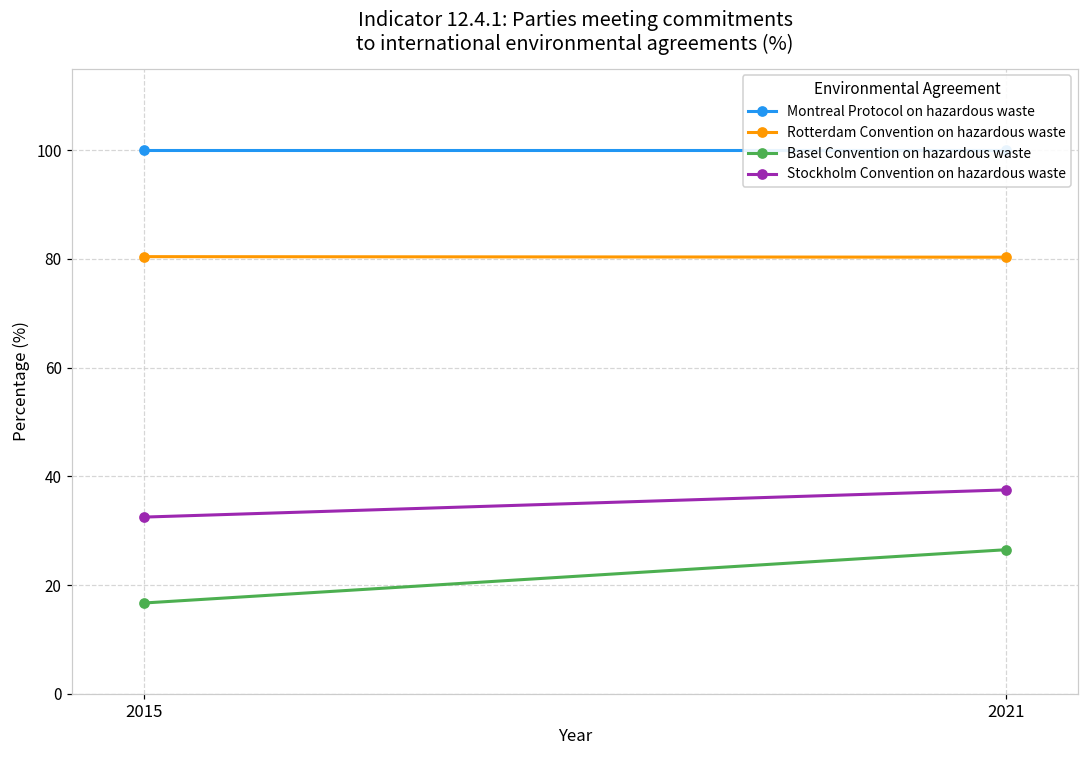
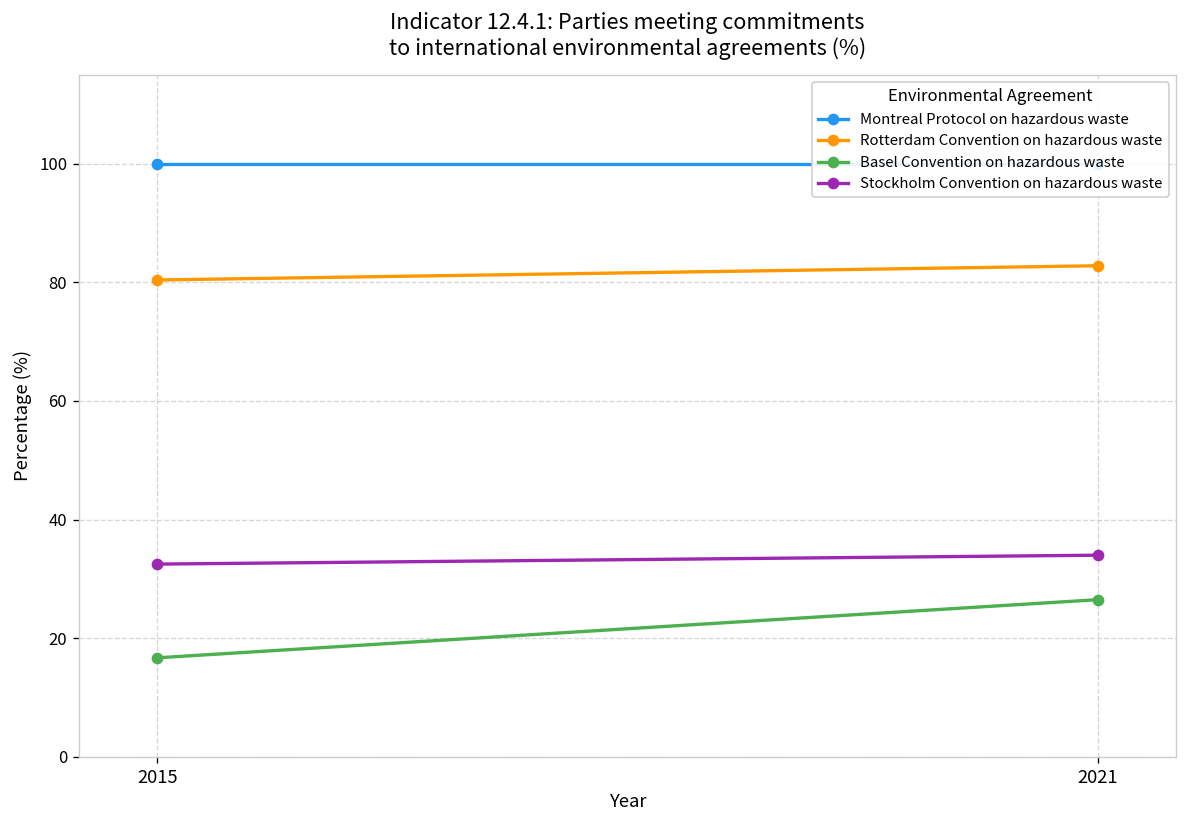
  {
    "Montreal Protocol on hazardous waste": {
      "2015": 100
    },
    "Rotterdam Convention on hazardous waste": {
      "2015": 80,
-     "2021": 80
+     "2021": 83
    },
    "Basel Convention on hazardous waste": {
      "2015": 17,
      "2021": 27
    },
    "Stockholm Convention on hazardous waste": {
      "2015": 33,
-     "2021": 38
+     "2021": 34
    }
  }
